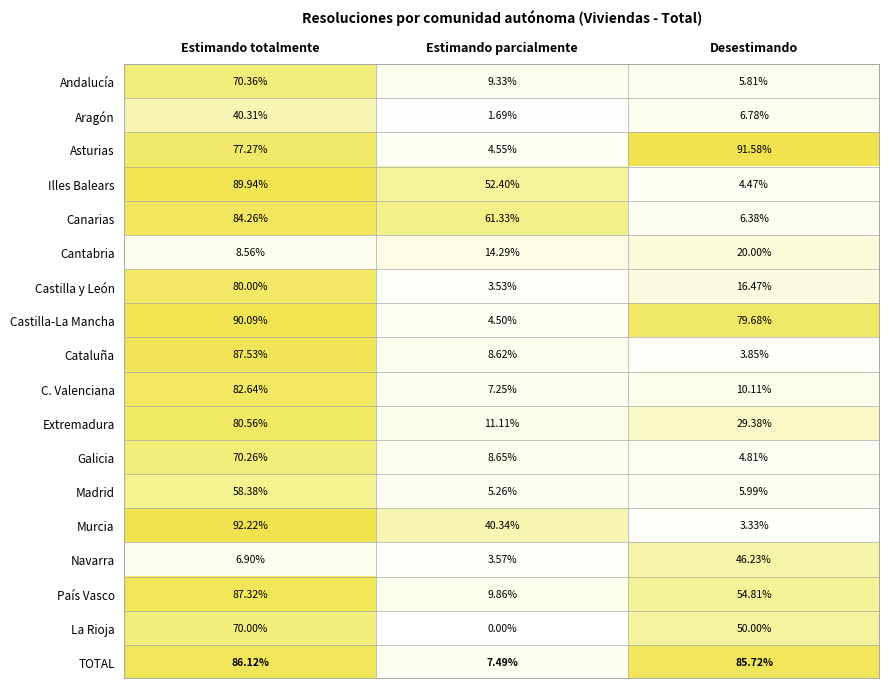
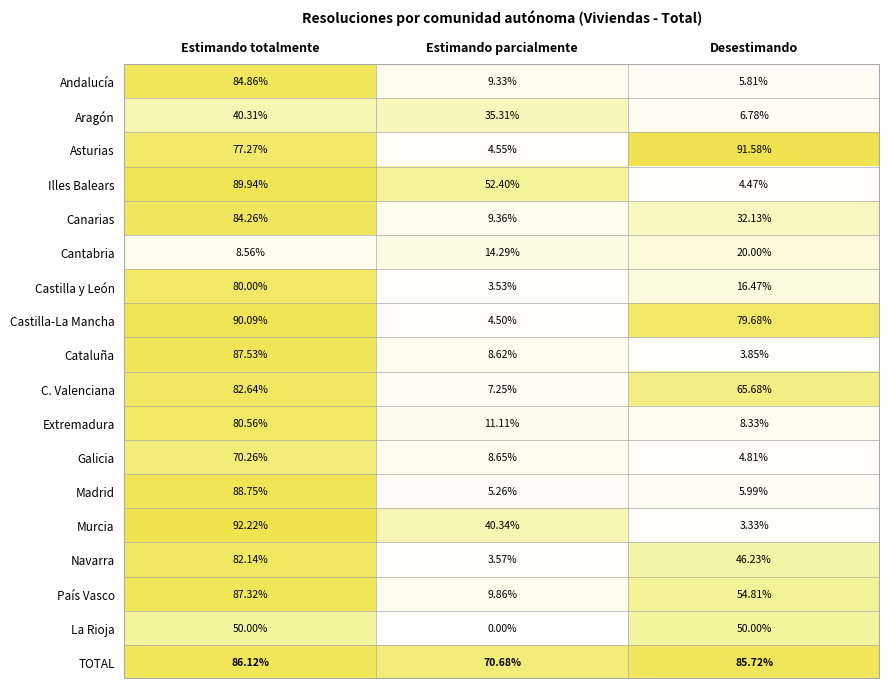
  {
    "Andalucía": {
-     "Estimando totalmente": "70.36%",
+     "Estimando totalmente": "84.86%",
      "Estimando parcialmente": "9.33%",
      "Desestimando": "5.81%"
    },
    "Aragón": {
      "Estimando totalmente": "40.31%",
-     "Estimando parcialmente": "1.69%",
+     "Estimando parcialmente": "35.31%",
      "Desestimando": "6.78%"
    },
    "Asturias": {
      "Estimando totalmente": "77.27%",
      "Estimando parcialmente": "4.55%",
      "Desestimando": "91.58%"
    },
    "Illes Balears": {
      "Estimando totalmente": "89.94%",
      "Estimando parcialmente": "52.40%",
      "Desestimando": "4.47%"
    },
    "Canarias": {
      "Estimando totalmente": "84.26%",
-     "Estimando parcialmente": "61.33%",
-     "Desestimando": "6.38%"
+     "Estimando parcialmente": "9.36%",
+     "Desestimando": "32.13%"
    },
    "Cantabria": {
      "Estimando totalmente": "8.56%",
      "Estimando parcialmente": "14.29%",
      "Desestimando": "20.00%"
    },
    "Castilla y León": {
      "Estimando totalmente": "80.00%",
      "Estimando parcialmente": "3.53%",
      "Desestimando": "16.47%"
    },
    "Castilla-La Mancha": {
      "Estimando totalmente": "90.09%",
      "Estimando parcialmente": "4.50%",
      "Desestimando": "79.68%"
    },
    "Cataluña": {
      "Estimando totalmente": "87.53%",
      "Estimando parcialmente": "8.62%",
      "Desestimando": "3.85%"
    },
    "C. Valenciana": {
      "Estimando totalmente": "82.64%",
      "Estimando parcialmente": "7.25%",
-     "Desestimando": "10.11%"
+     "Desestimando": "65.68%"
    },
    "Extremadura": {
      "Estimando totalmente": "80.56%",
      "Estimando parcialmente": "11.11%",
-     "Desestimando": "29.38%"
+     "Desestimando": "8.33%"
    },
    "Galicia": {
      "Estimando totalmente": "70.26%",
      "Estimando parcialmente": "8.65%",
      "Desestimando": "4.81%"
    },
    "Madrid": {
-     "Estimando totalmente": "58.38%",
+     "Estimando totalmente": "88.75%",
      "Estimando parcialmente": "5.26%",
      "Desestimando": "5.99%"
    },
    "Murcia": {
      "Estimando totalmente": "92.22%",
      "Estimando parcialmente": "40.34%",
      "Desestimando": "3.33%"
    },
    "Navarra": {
-     "Estimando totalmente": "6.90%",
+     "Estimando totalmente": "82.14%",
      "Estimando parcialmente": "3.57%",
      "Desestimando": "46.23%"
    },
    "País Vasco": {
      "Estimando totalmente": "87.32%",
      "Estimando parcialmente": "9.86%",
      "Desestimando": "54.81%"
    },
    "La Rioja": {
-     "Estimando totalmente": "70.00%",
+     "Estimando totalmente": "50.00%",
      "Estimando parcialmente": "0.00%",
      "Desestimando": "50.00%"
    },
    "TOTAL": {
      "Estimando totalmente": "86.12%",
-     "Estimando parcialmente": "7.49%",
+     "Estimando parcialmente": "70.68%",
      "Desestimando": "85.72%"
    }
  }
